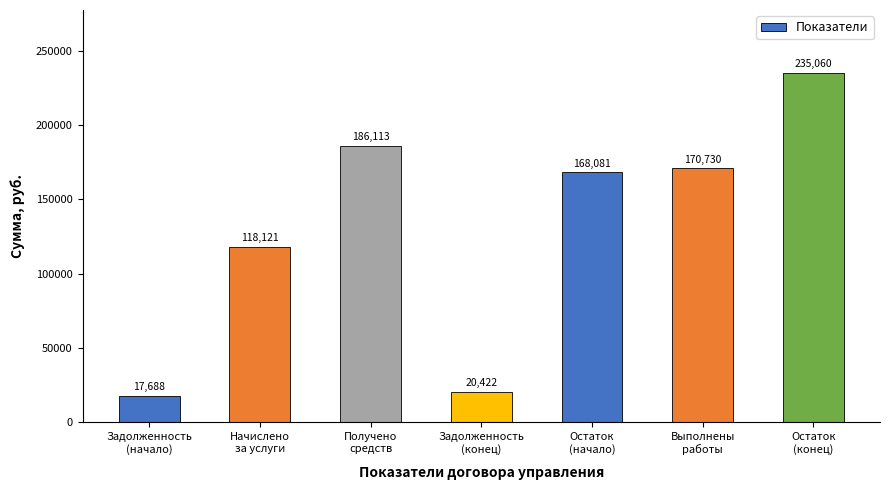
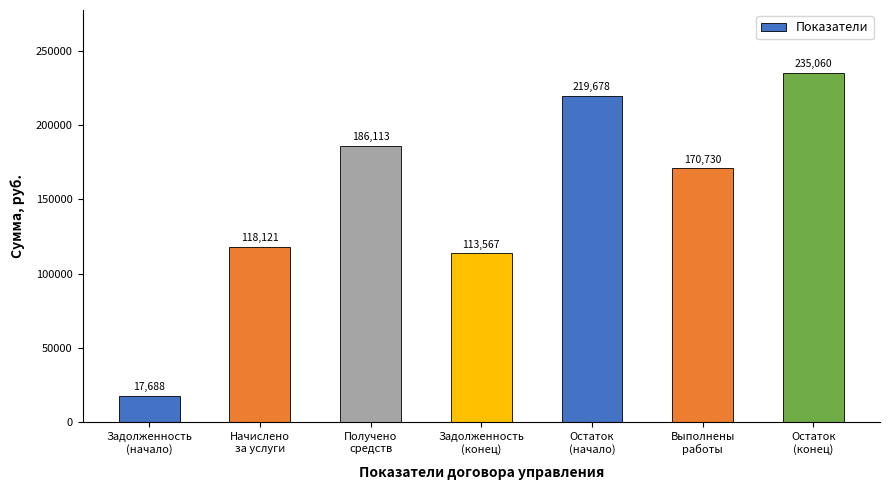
  {
    "Задолженность (начало)": "17,688",
    "Начислено за услуги": "118,121",
    "Получено средств": "186,113",
-   "Задолженность (конец)": "20,422",
-   "Остаток (начало)": "168,081",
+   "Задолженность (конец)": "113,567",
+   "Остаток (начало)": "219,678",
    "Выполнены работы": "170,730",
    "Остаток (конец)": "235,060"
  }
